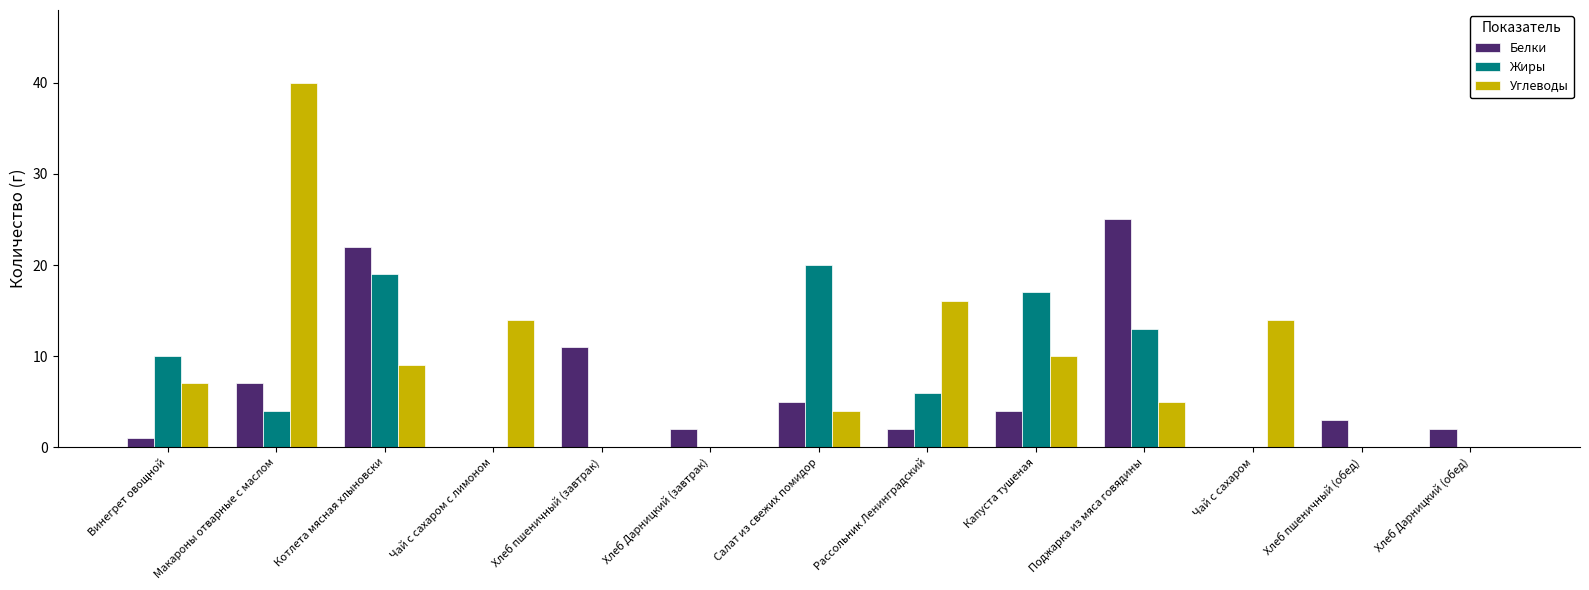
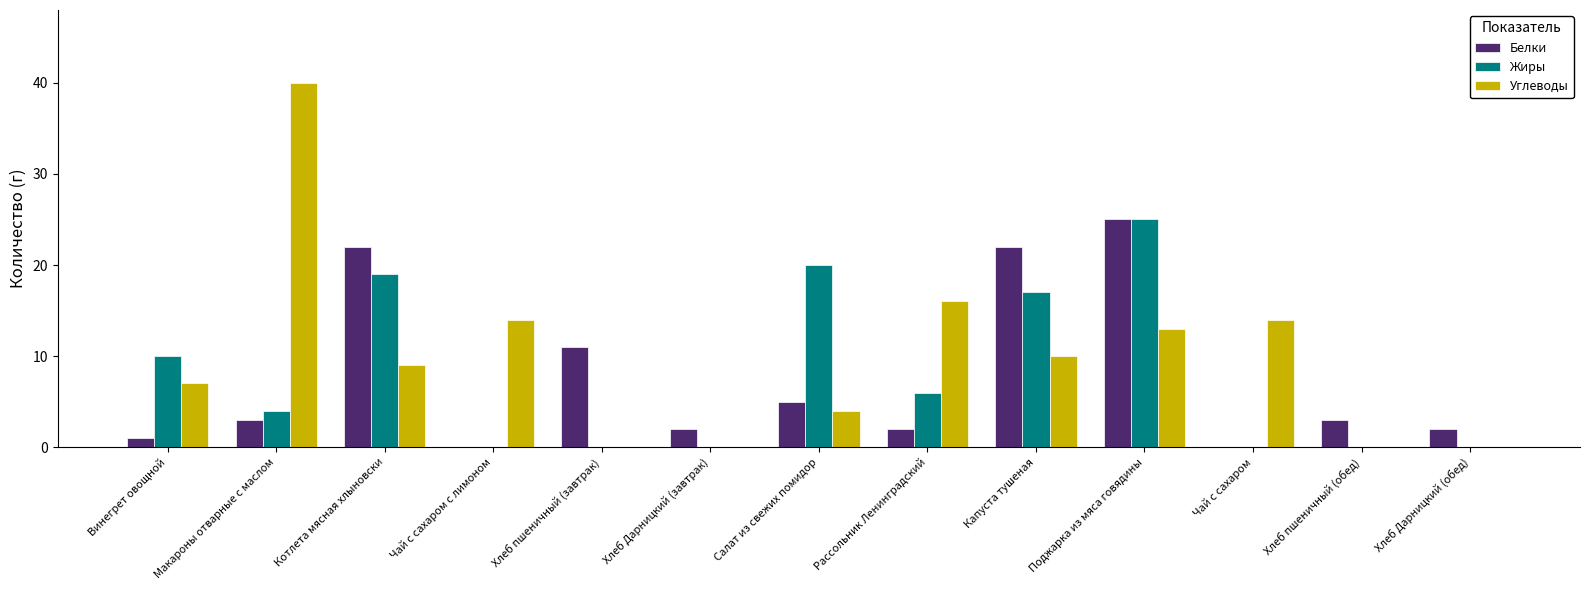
  {
    "Белки": {
      "Винегрет овощной": 1,
-     "Макароны отварные с маслом": 7,
+     "Макароны отварные с маслом": 3,
      "Котлета мясная хлыновски": 22,
      "Чай с сахаром с лимоном": 0,
      "Хлеб пшеничный (завтрак)": 11,
      "Хлеб Дарницкий (завтрак)": 2,
      "Салат из свежих помидор": 5,
      "Рассольник Ленинградский": 2,
-     "Капуста тушеная": 4,
+     "Капуста тушеная": 22,
      "Поджарка из мяса говядины": 25,
      "Чай с сахаром": 0,
      "Хлеб пшеничный (обед)": 3,
      "Хлеб Дарницкий (обед)": 2
    },
    "Жиры": {
      "Винегрет овощной": 10,
      "Макароны отварные с маслом": 4,
      "Котлета мясная хлыновски": 19,
      "Чай с сахаром с лимоном": 0,
      "Хлеб пшеничный (завтрак)": 0,
      "Хлеб Дарницкий (завтрак)": 0,
      "Салат из свежих помидор": 20,
      "Рассольник Ленинградский": 6,
      "Капуста тушеная": 17,
-     "Поджарка из мяса говядины": 13,
+     "Поджарка из мяса говядины": 25,
      "Чай с сахаром": 0,
      "Хлеб пшеничный (обед)": 0,
      "Хлеб Дарницкий (обед)": 0
    },
    "Углеводы": {
      "Винегрет овощной": 7,
      "Макароны отварные с маслом": 40,
      "Котлета мясная хлыновски": 9,
      "Чай с сахаром с лимоном": 14,
      "Хлеб пшеничный (завтрак)": 0,
      "Хлеб Дарницкий (завтрак)": 0,
      "Салат из свежих помидор": 4,
      "Рассольник Ленинградский": 16,
      "Капуста тушеная": 10,
-     "Поджарка из мяса говядины": 5,
+     "Поджарка из мяса говядины": 13,
      "Чай с сахаром": 14,
      "Хлеб пшеничный (обед)": 0,
      "Хлеб Дарницкий (обед)": 0
    }
  }
